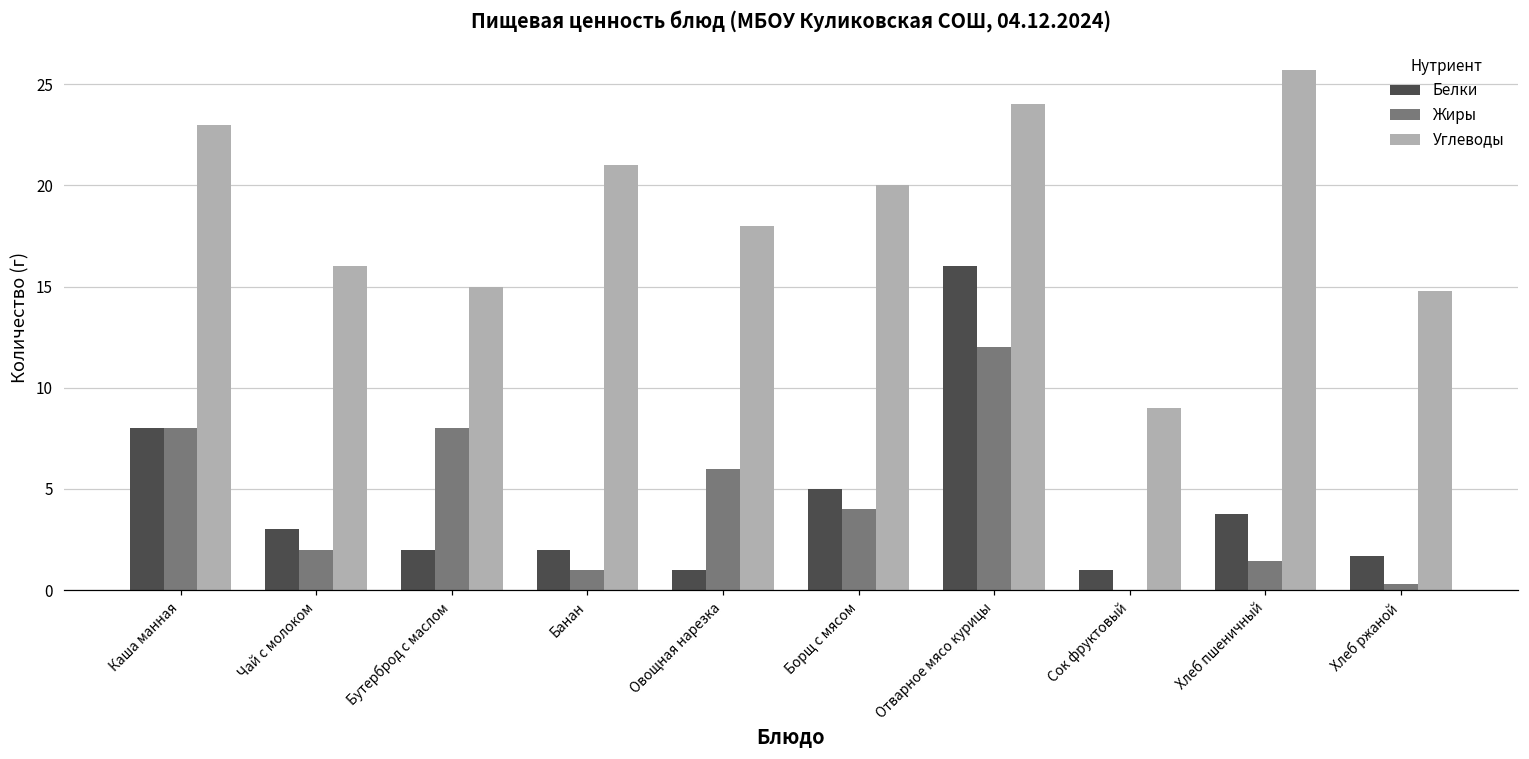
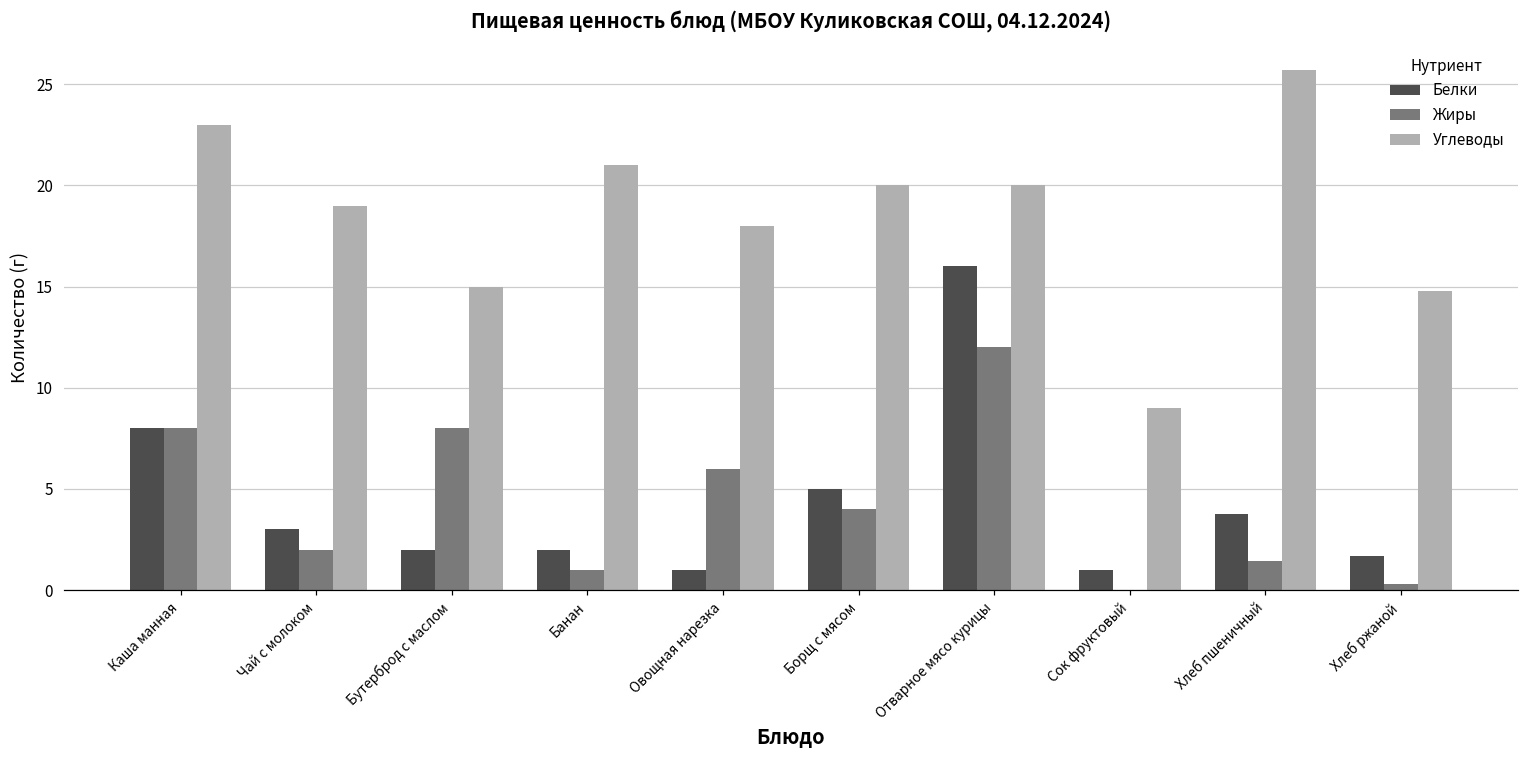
  {
    "Белки": {
      "Каша манная": 8,
      "Чай с молоком": 3,
      "Бутерброд с маслом": 2,
      "Банан": 2,
      "Овощная нарезка": 1,
      "Борщ с мясом": 5,
      "Отварное мясо курицы": 16,
      "Сок фруктовый": 1,
      "Хлеб пшеничный": 3.8,
      "Хлеб ржаной": 1.7
    },
    "Жиры": {
      "Каша манная": 8,
      "Чай с молоком": 2,
      "Бутерброд с маслом": 8,
      "Банан": 1,
      "Овощная нарезка": 6,
      "Борщ с мясом": 4,
      "Отварное мясо курицы": 12,
      "Сок фруктовый": 0,
      "Хлеб пшеничный": 1.5,
      "Хлеб ржаной": 0.3
    },
    "Углеводы": {
      "Каша манная": 23,
-     "Чай с молоком": 16,
+     "Чай с молоком": 19,
      "Бутерброд с маслом": 15,
      "Банан": 21,
      "Овощная нарезка": 18,
      "Борщ с мясом": 20,
-     "Отварное мясо курицы": 24,
+     "Отварное мясо курицы": 20,
      "Сок фруктовый": 9,
      "Хлеб пшеничный": 25.7,
      "Хлеб ржаной": 14.8
    }
  }
